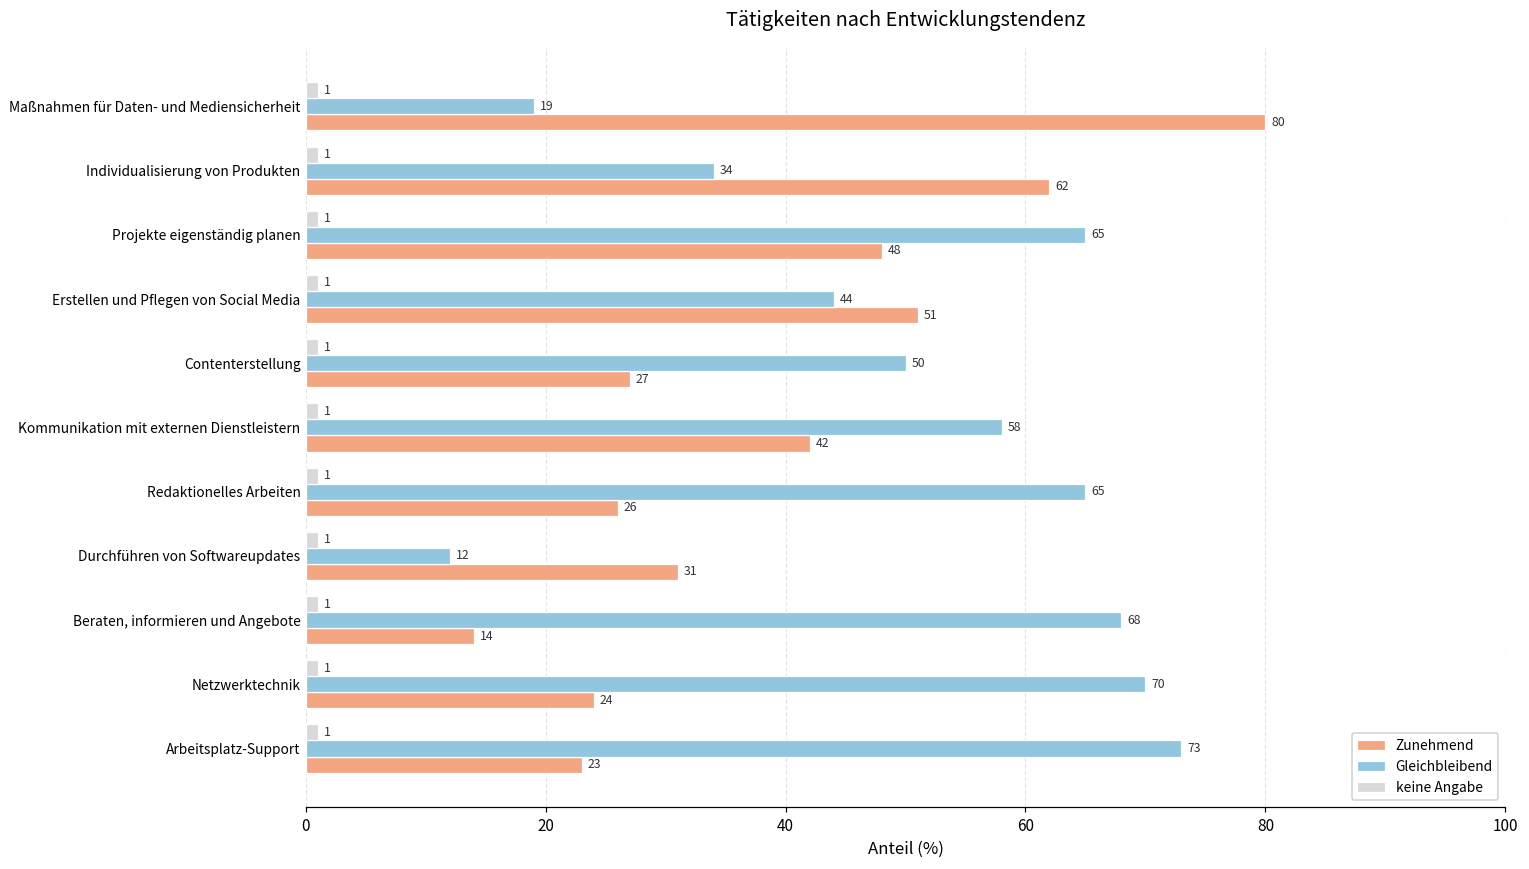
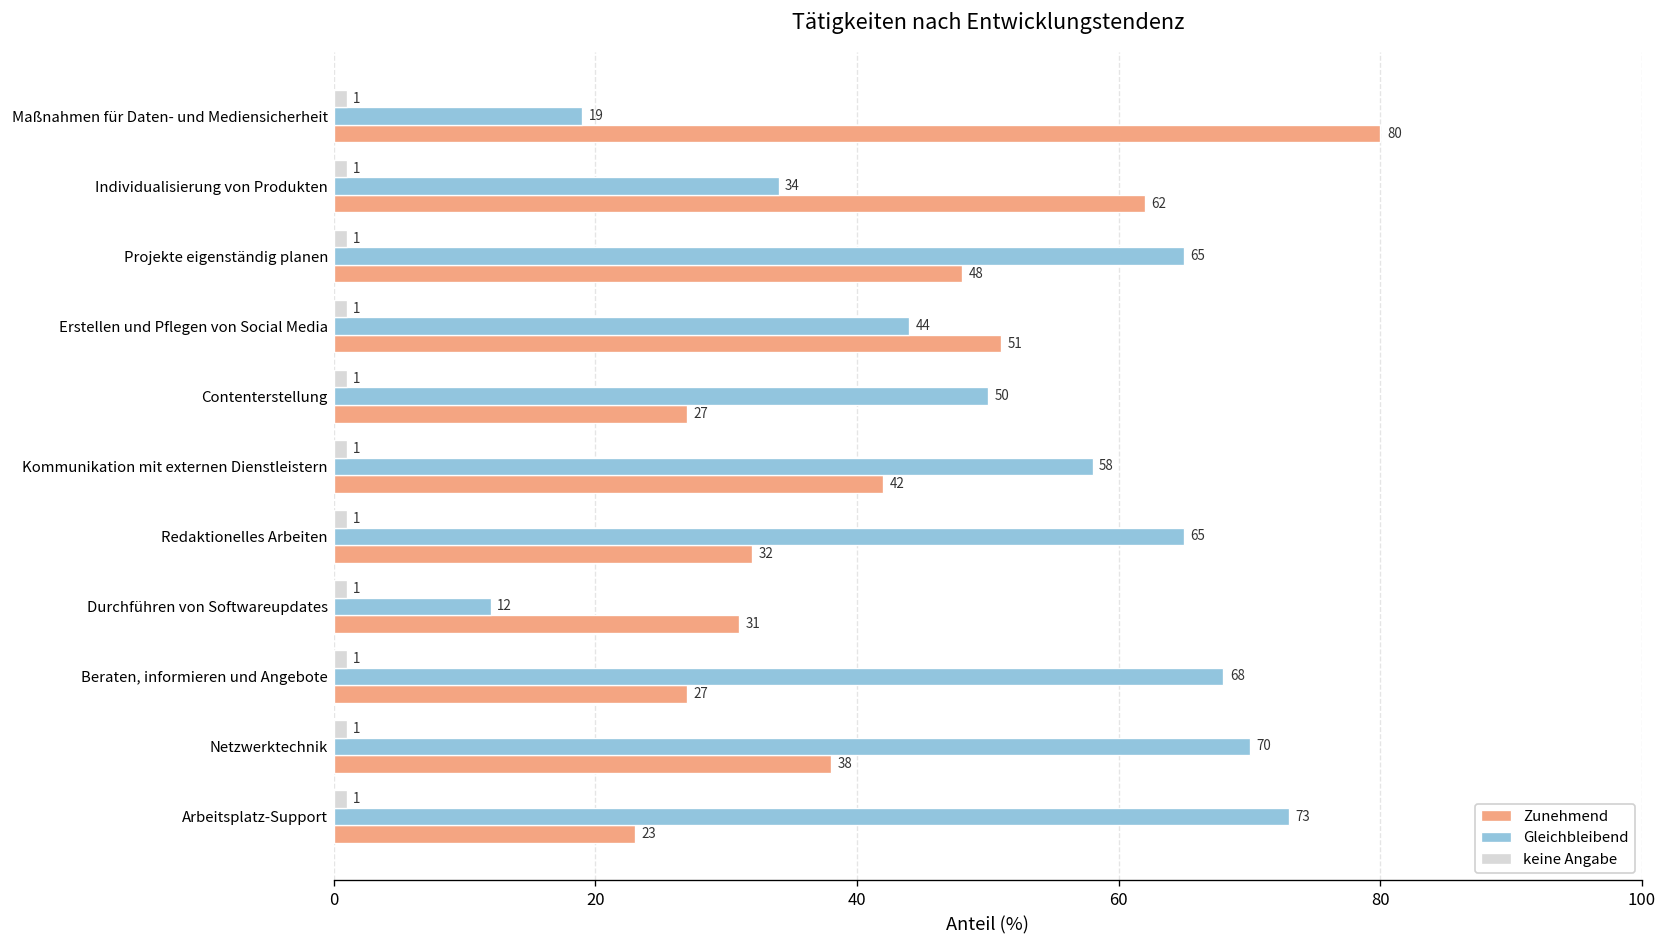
  {
    "Zunehmend": {
      "Maßnahmen für Daten- und Mediensicherheit": 80,
      "Individualisierung von Produkten": 62,
      "Projekte eigenständig planen": 48,
      "Erstellen und Pflegen von Social Media": 51,
      "Contenterstellung": 27,
      "Kommunikation mit externen Dienstleistern": 42,
-     "Redaktionelles Arbeiten": 26,
+     "Redaktionelles Arbeiten": 32,
      "Durchführen von Softwareupdates": 31,
-     "Beraten, informieren und Angebote": 14,
-     "Netzwerktechnik": 24,
+     "Beraten, informieren und Angebote": 27,
+     "Netzwerktechnik": 38,
      "Arbeitsplatz-Support": 23
    },
    "Gleichbleibend": {
      "Maßnahmen für Daten- und Mediensicherheit": 19,
      "Individualisierung von Produkten": 34,
      "Projekte eigenständig planen": 65,
      "Erstellen und Pflegen von Social Media": 44,
      "Contenterstellung": 50,
      "Kommunikation mit externen Dienstleistern": 58,
      "Redaktionelles Arbeiten": 65,
      "Durchführen von Softwareupdates": 12,
      "Beraten, informieren und Angebote": 68,
      "Netzwerktechnik": 70,
      "Arbeitsplatz-Support": 73
    },
    "keine Angabe": {
      "Maßnahmen für Daten- und Mediensicherheit": 1,
      "Individualisierung von Produkten": 1,
      "Projekte eigenständig planen": 1,
      "Erstellen und Pflegen von Social Media": 1,
      "Contenterstellung": 1,
      "Kommunikation mit externen Dienstleistern": 1,
      "Redaktionelles Arbeiten": 1,
      "Durchführen von Softwareupdates": 1,
      "Beraten, informieren und Angebote": 1,
      "Netzwerktechnik": 1,
      "Arbeitsplatz-Support": 1
    }
  }
